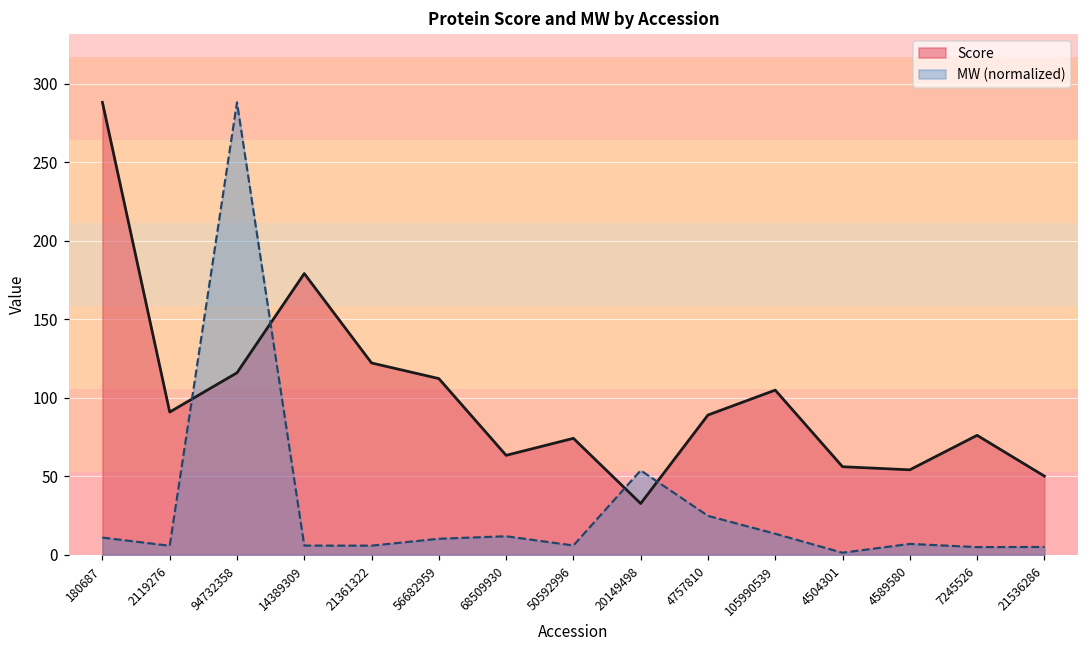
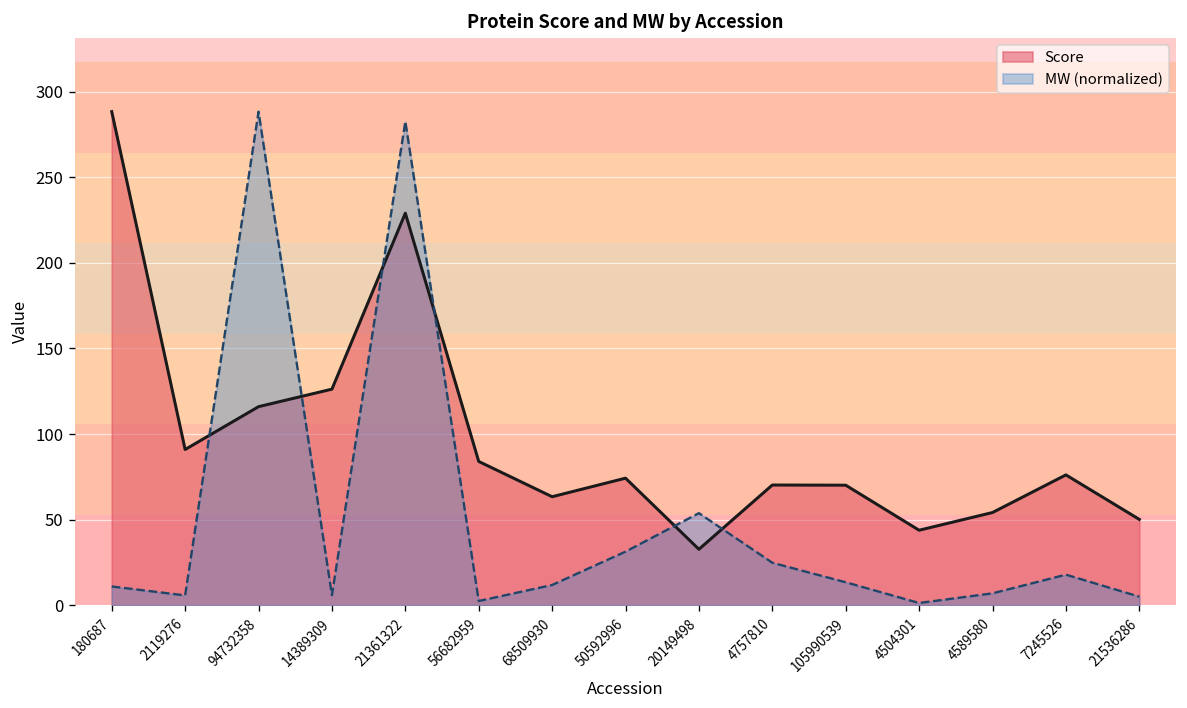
  {
    "Score": {
      "180687": 288,
      "2119276": 91,
      "94732358": 116,
-     "14389309": 179,
-     "21361322": 122,
-     "56682959": 112,
+     "14389309": 126,
+     "21361322": 229,
+     "56682959": 84,
      "68509930": 63,
      "50592996": 74,
      "20149498": 33,
-     "4757810": 89,
-     "105990539": 105,
-     "4504301": 56,
+     "4757810": 70,
+     "105990539": 70,
+     "4504301": 44,
      "4589580": 54,
      "7245526": 76,
      "21536286": 50
    },
    "MW (normalized)": {
      "180687": 11,
      "2119276": 6,
      "94732358": 288,
      "14389309": 6,
-     "21361322": 6,
-     "56682959": 10,
+     "21361322": 283,
+     "56682959": 3,
      "68509930": 12,
-     "50592996": 6,
+     "50592996": 31,
      "20149498": 54,
      "4757810": 25,
      "105990539": 13,
      "4504301": 1,
      "4589580": 7,
-     "7245526": 5,
+     "7245526": 18,
      "21536286": 5
    }
  }
